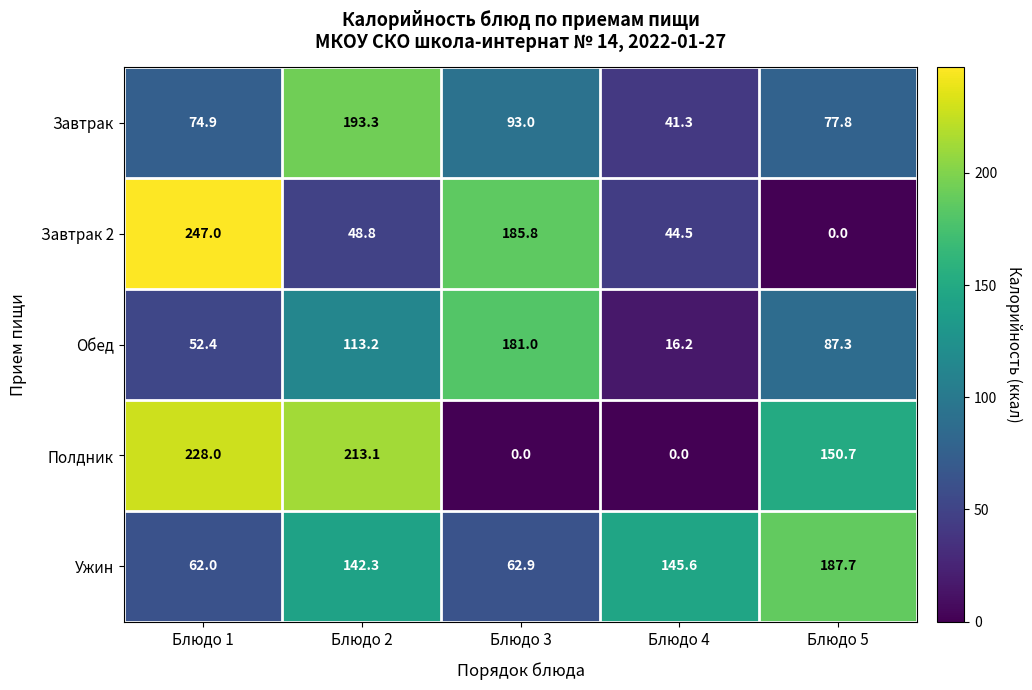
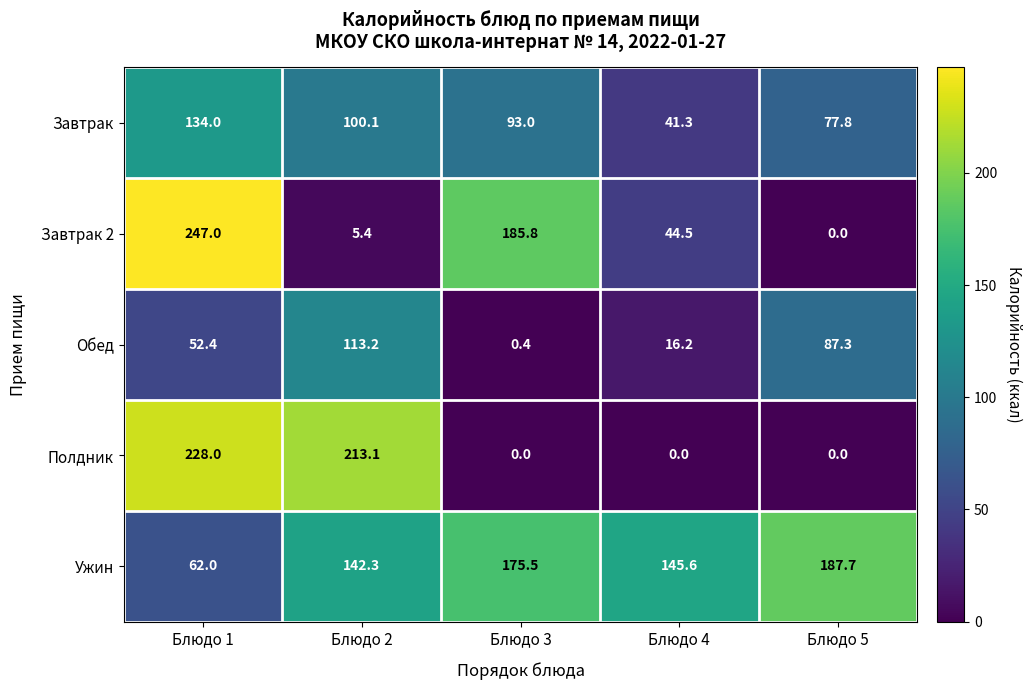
  {
    "Завтрак": {
-     "Блюдо 1": 74.9,
-     "Блюдо 2": 193.3,
+     "Блюдо 1": 134.0,
+     "Блюдо 2": 100.1,
      "Блюдо 3": 93.0,
      "Блюдо 4": 41.3,
      "Блюдо 5": 77.8
    },
    "Завтрак 2": {
      "Блюдо 1": 247.0,
-     "Блюдо 2": 48.8,
+     "Блюдо 2": 5.4,
      "Блюдо 3": 185.8,
      "Блюдо 4": 44.5,
      "Блюдо 5": 0.0
    },
    "Обед": {
      "Блюдо 1": 52.4,
      "Блюдо 2": 113.2,
-     "Блюдо 3": 181.0,
+     "Блюдо 3": 0.4,
      "Блюдо 4": 16.2,
      "Блюдо 5": 87.3
    },
    "Полдник": {
      "Блюдо 1": 228.0,
      "Блюдо 2": 213.1,
      "Блюдо 3": 0.0,
      "Блюдо 4": 0.0,
-     "Блюдо 5": 150.7
+     "Блюдо 5": 0.0
    },
    "Ужин": {
      "Блюдо 1": 62.0,
      "Блюдо 2": 142.3,
-     "Блюдо 3": 62.9,
+     "Блюдо 3": 175.5,
      "Блюдо 4": 145.6,
      "Блюдо 5": 187.7
    }
  }
